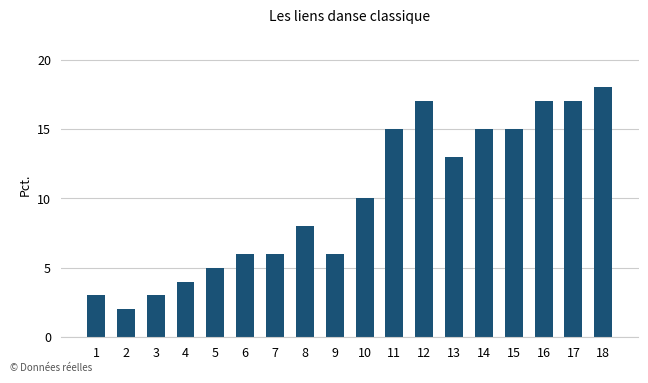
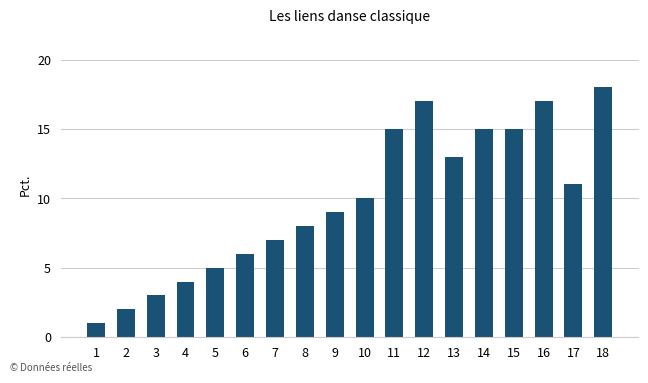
  {
-   "1": 3,
+   "1": 1,
    "2": 2,
    "3": 3,
    "4": 4,
    "5": 5,
    "6": 6,
-   "7": 6,
+   "7": 7,
    "8": 8,
-   "9": 6,
+   "9": 9,
    "10": 10,
    "11": 15,
    "12": 17,
    "13": 13,
    "14": 15,
    "15": 15,
    "16": 17,
-   "17": 17,
+   "17": 11,
    "18": 18
  }
